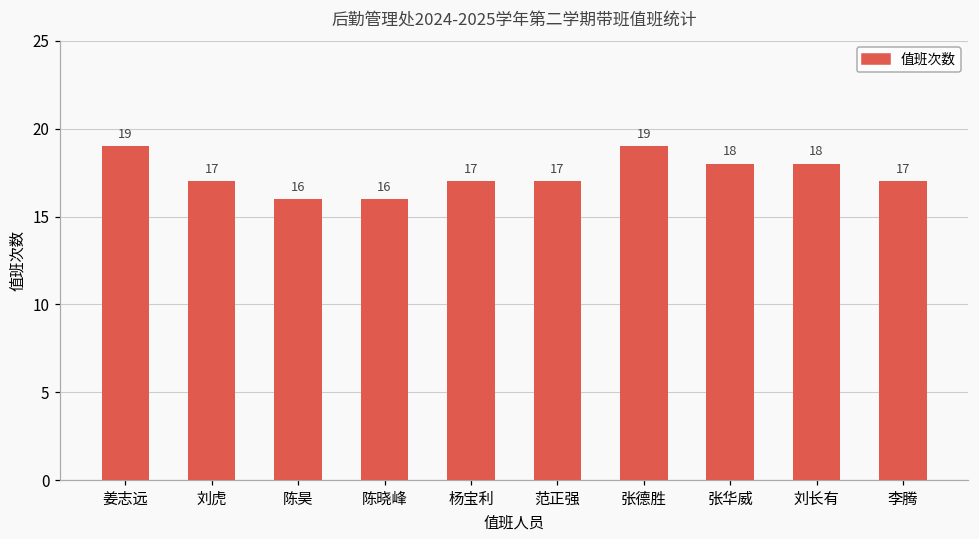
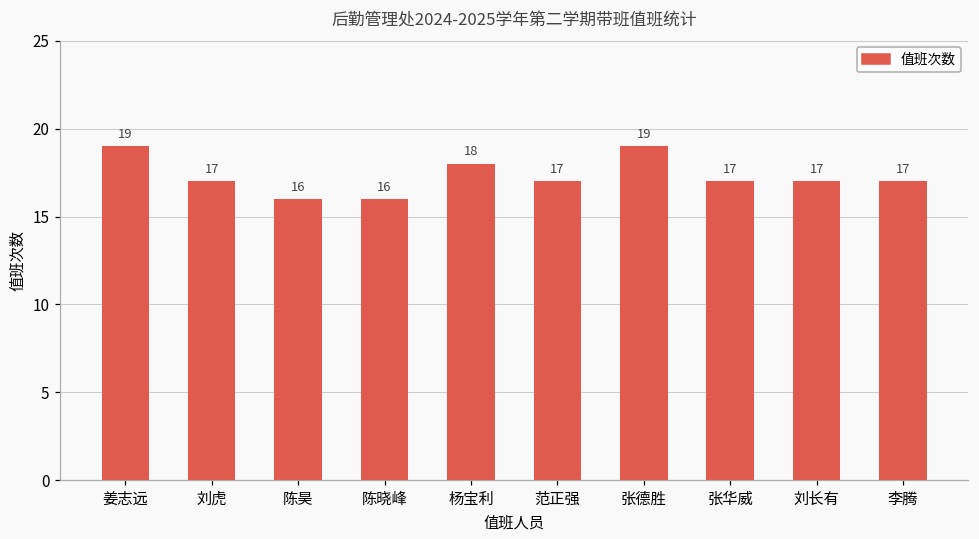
  {
    "姜志远": 19,
    "刘虎": 17,
    "陈昊": 16,
    "陈晓峰": 16,
-   "杨宝利": 17,
+   "杨宝利": 18,
    "范正强": 17,
    "张德胜": 19,
-   "张华威": 18,
-   "刘长有": 18,
+   "张华威": 17,
+   "刘长有": 17,
    "李腾": 17
  }
